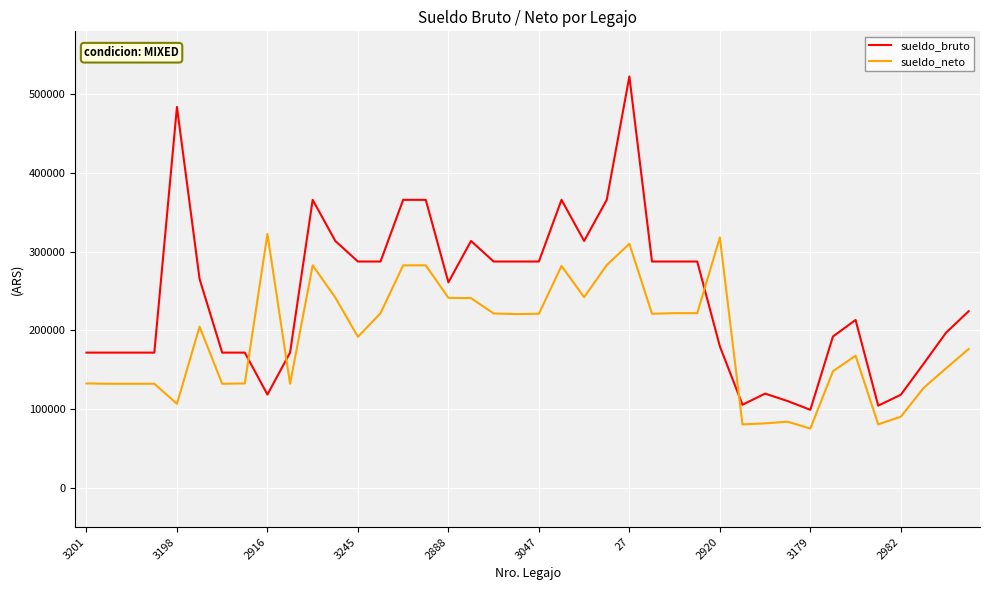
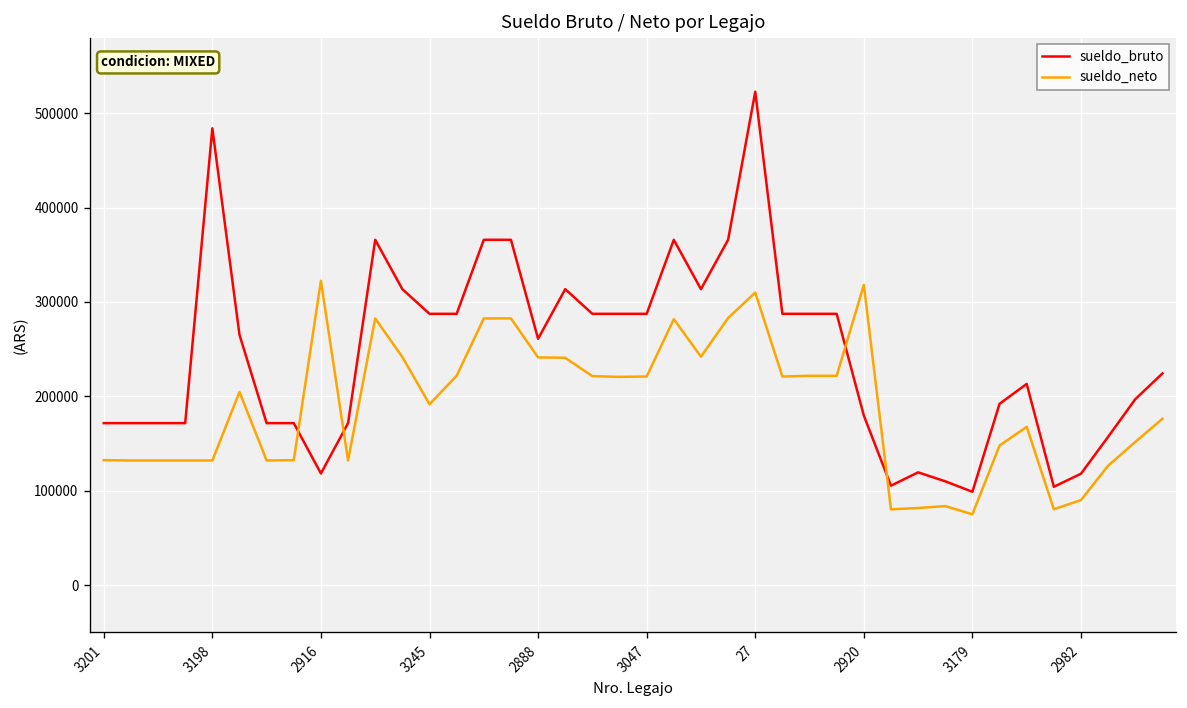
  {
    "sueldo_bruto": {
      "3201": 170000,
      "3198": 480000,
      "2916": 120000,
      "3245": 290000,
      "2888": 260000,
      "3047": 290000,
      "27": 520000,
      "2920": 180000,
      "3179": 100000,
      "2982": 120000
    },
    "sueldo_neto": {
      "3201": 130000,
-     "3198": 110000,
+     "3198": 130000,
      "2916": 320000,
      "3245": 190000,
      "2888": 240000,
      "3047": 220000,
      "27": 310000,
      "2920": 320000,
      "3179": 80000,
      "2982": 90000
    }
  }
